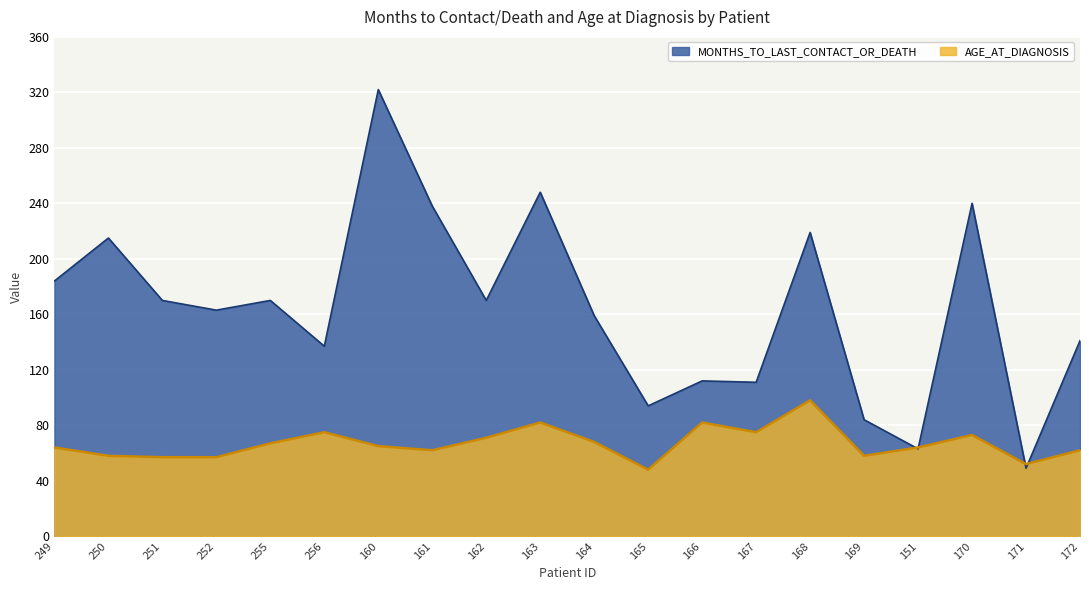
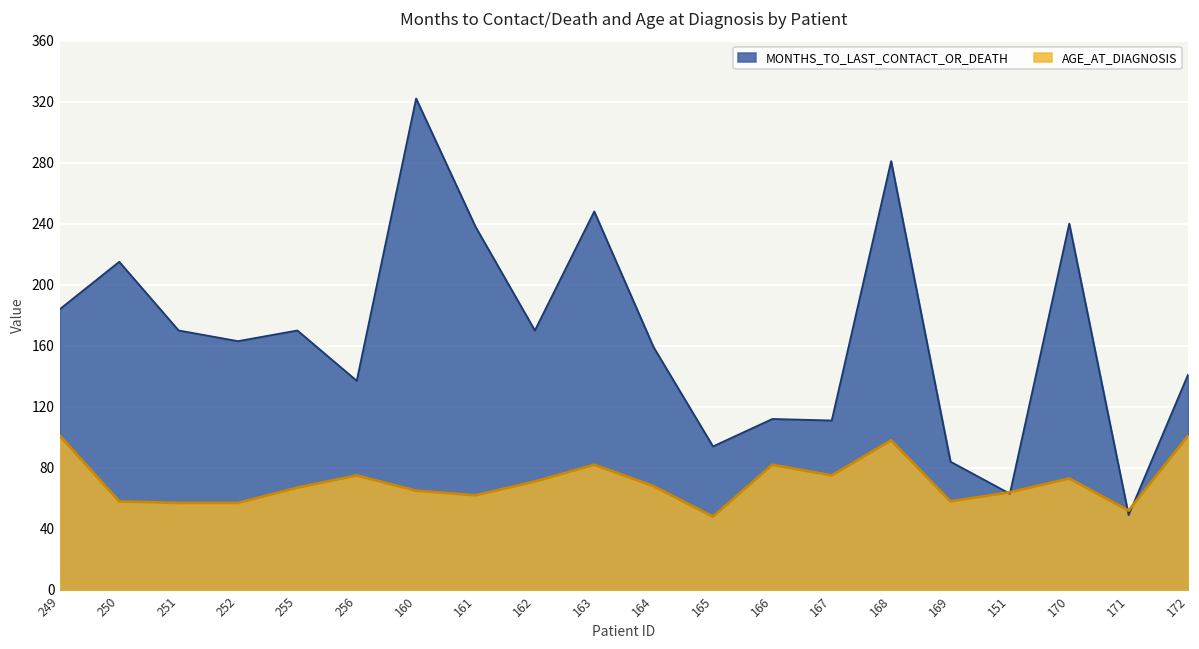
  {
    "MONTHS_TO_LAST_CONTACT_OR_DEATH": {
      "249": 184,
      "250": 215,
      "251": 170,
      "252": 163,
      "255": 170,
      "256": 137,
      "160": 322,
      "161": 238,
      "162": 170,
      "163": 248,
      "164": 159,
      "165": 94,
      "166": 112,
      "167": 111,
-     "168": 219,
+     "168": 281,
      "169": 84,
      "170": 240,
      "171": 49,
      "172": 141
    },
    "AGE_AT_DIAGNOSIS": {
-     "249": 64,
+     "249": 101,
      "250": 58,
      "251": 57,
      "252": 57,
      "255": 67,
      "256": 75,
      "160": 65,
      "161": 62,
      "162": 71,
      "163": 82,
      "164": 68,
      "165": 48,
      "166": 82,
      "167": 75,
      "168": 98,
      "169": 58,
      "170": 73,
      "171": 52,
-     "172": 62
+     "172": 101
    }
  }
